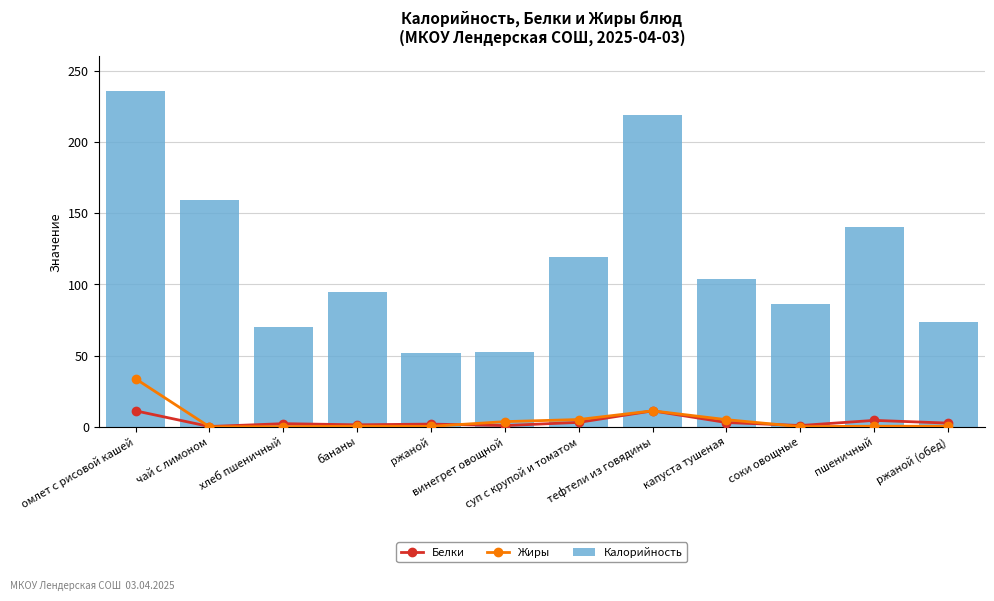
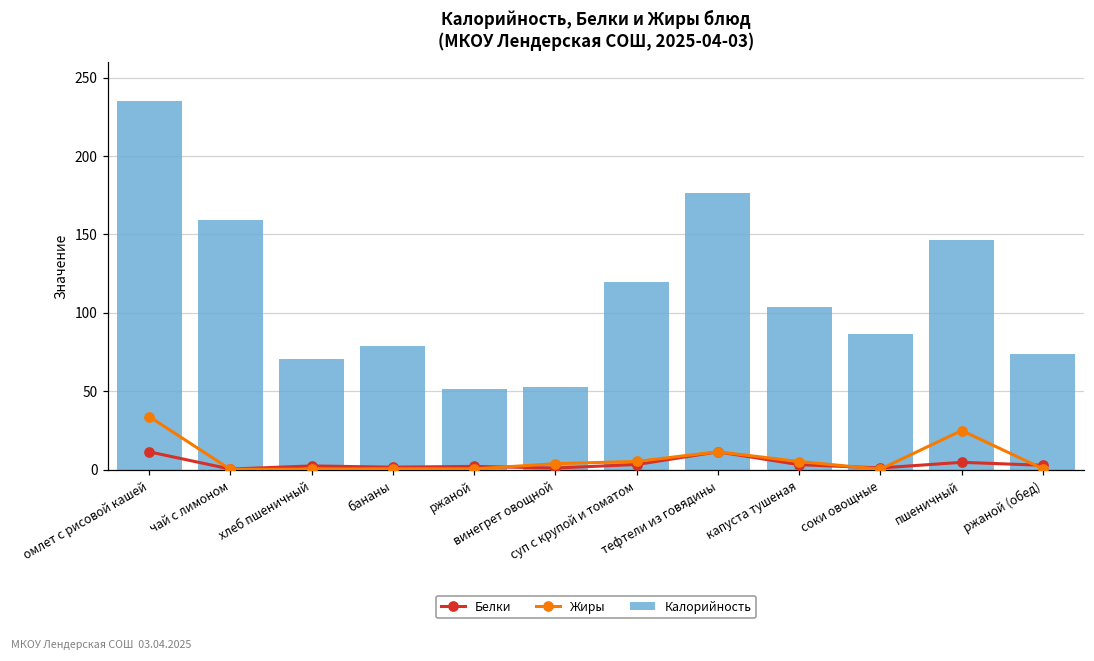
  {
    "Белки": {
      "омлет с рисовой кашей": 11,
      "хлеб пшеничный": 2,
      "винегрет овощной": 1,
      "суп с крупой и томатом": 3,
      "капуста тушеная": 3,
      "пшеничный": 5,
      "ржаной (обед)": 3
    },
    "Калорийность": {
      "омлет с рисовой кашей": 235,
      "чай с лимоном": 160,
      "хлеб пшеничный": 70,
-     "бананы": 95,
+     "бананы": 79,
      "ржаной": 52,
      "винегрет овощной": 53,
      "суп с крупой и томатом": 120,
-     "тефтели из говядины": 219,
+     "тефтели из говядины": 177,
      "капуста тушеная": 104,
      "соки овощные": 87,
-     "пшеничный": 141,
+     "пшеничный": 146,
      "ржаной (обед)": 74
    },
    "Жиры": {
      "омлет с рисовой кашей": 34,
      "хлеб пшеничный": 0,
      "винегрет овощной": 4,
      "суп с крупой и томатом": 5,
      "капуста тушеная": 5,
-     "пшеничный": 1,
+     "пшеничный": 25,
      "ржаной (обед)": 1
    }
  }
